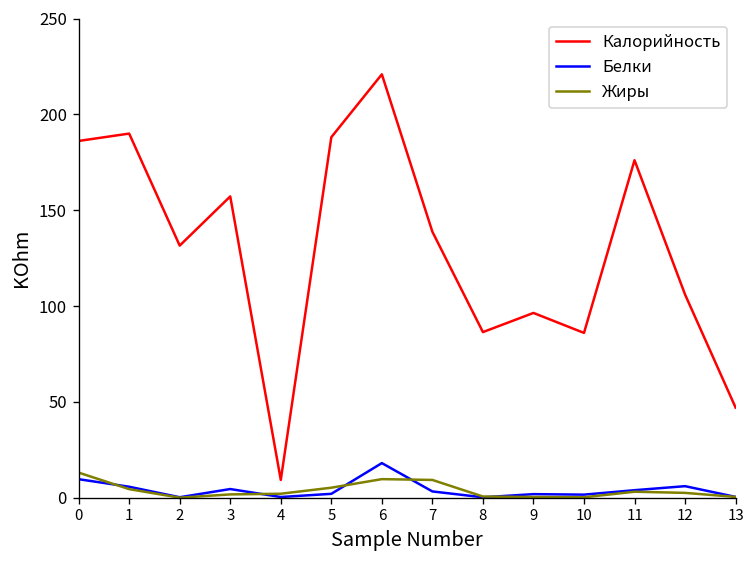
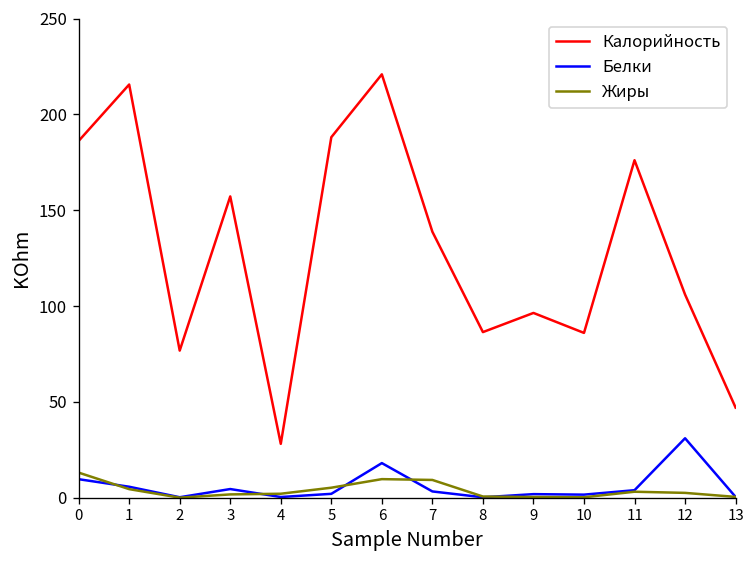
  {
    "Калорийность": {
      "0": 186,
-     "1": 190,
-     "2": 132,
+     "1": 216,
+     "2": 77,
      "3": 157,
-     "4": 9,
+     "4": 28,
      "5": 188,
      "6": 221,
      "7": 139,
      "8": 86,
      "9": 96,
      "10": 86,
      "11": 176,
      "12": 106,
      "13": 47
    },
    "Белки": {
      "0": 10,
      "3": 5,
      "4": 0,
      "5": 2,
      "6": 18,
      "7": 3,
-     "12": 6
+     "12": 31
    },
    "Жиры": {
      "0": 13,
      "3": 2,
      "4": 2,
      "5": 5,
      "6": 10,
      "7": 9,
      "12": 3
    }
  }
